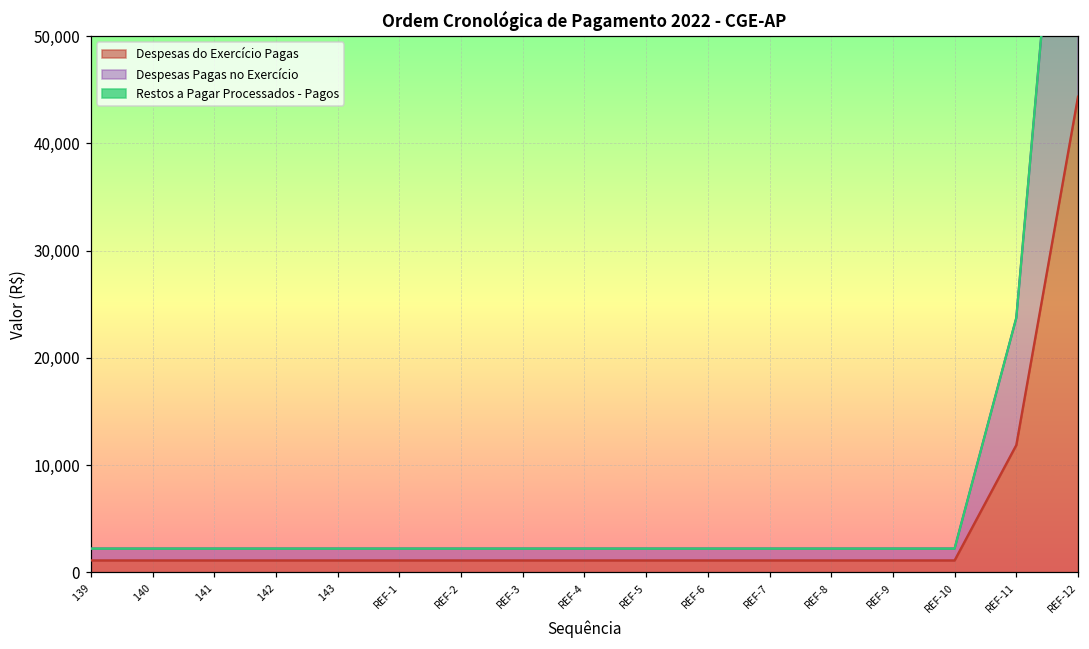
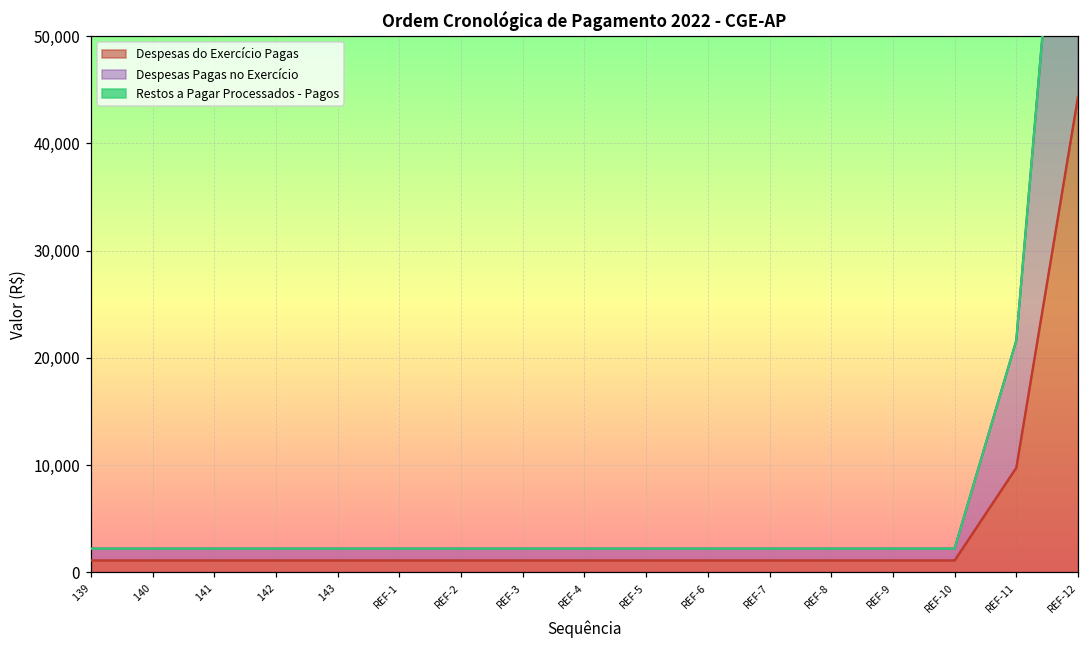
  {
    "Despesas do Exercício Pagas": {
      "139": "1,000",
      "140": "1,000",
      "141": "1,000",
      "142": "1,000",
      "143": "1,000",
      "REF-1": "1,000",
      "REF-2": "1,000",
      "REF-3": "1,000",
      "REF-4": "1,000",
      "REF-5": "1,000",
      "REF-6": "1,000",
      "REF-7": "1,000",
      "REF-8": "1,000",
      "REF-9": "1,000",
      "REF-10": "1,000",
-     "REF-11": "12,000",
+     "REF-11": "10,000",
      "REF-12": "44,000"
    }
  }
